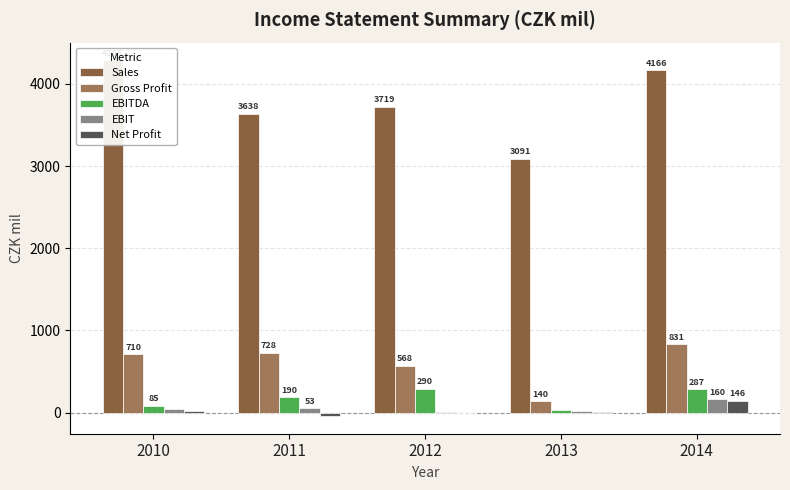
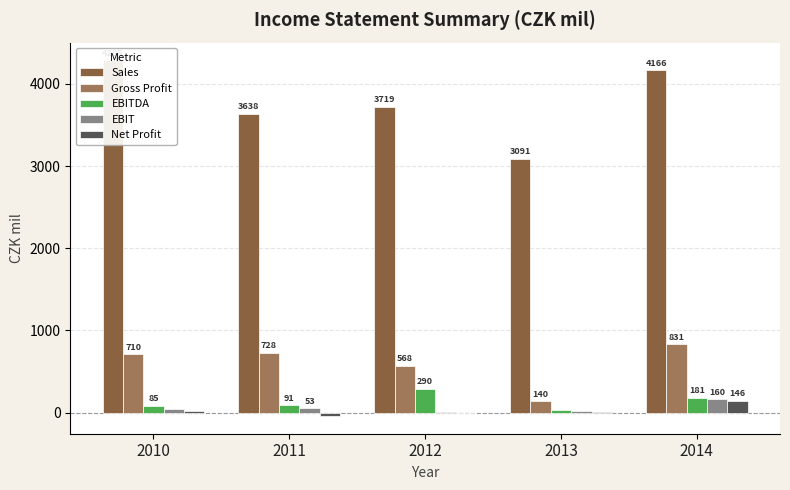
  {
    "EBITDA": {
      "2010": 85,
-     "2011": 190,
+     "2011": 91,
      "2012": 290,
-     "2014": 287
+     "2014": 181
    }
  }
